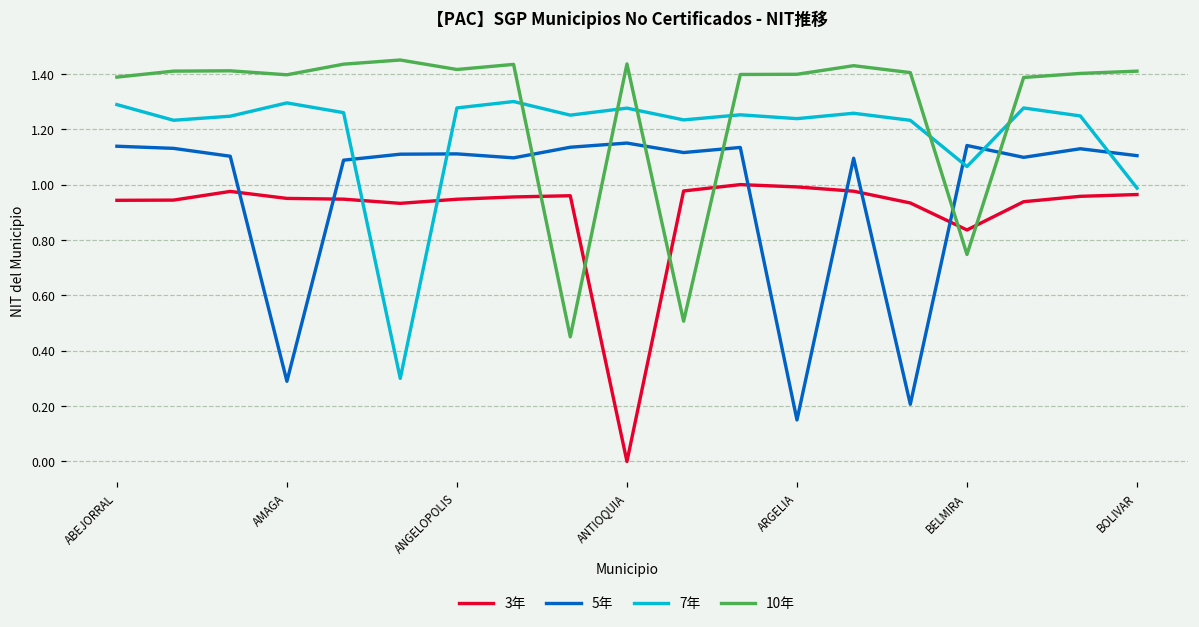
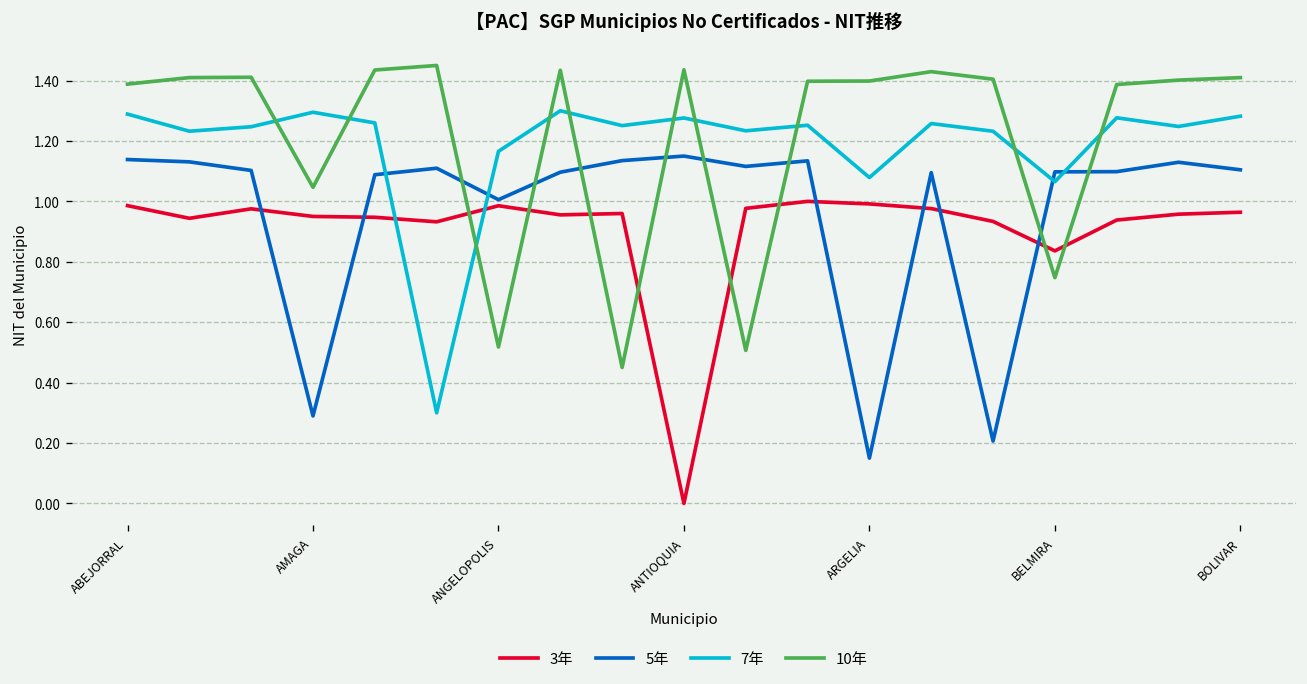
  {
    "3年": {
-     "ABEJORRAL": 0.94,
+     "ABEJORRAL": 0.99,
      "AMAGA": 0.95,
-     "ANGELOPOLIS": 0.95,
+     "ANGELOPOLIS": 0.99,
      "ANTIOQUIA": 0.00,
      "ARGELIA": 0.99,
      "BELMIRA": 0.84,
      "BOLIVAR": 0.96
    },
    "5年": {
      "ABEJORRAL": 1.14,
      "AMAGA": 0.29,
-     "ANGELOPOLIS": 1.11,
+     "ANGELOPOLIS": 1.01,
      "ANTIOQUIA": 1.15,
      "ARGELIA": 0.15,
-     "BELMIRA": 1.14,
+     "BELMIRA": 1.10,
      "BOLIVAR": 1.10
    },
    "7年": {
      "ABEJORRAL": 1.29,
      "AMAGA": 1.30,
-     "ANGELOPOLIS": 1.28,
+     "ANGELOPOLIS": 1.17,
      "ANTIOQUIA": 1.28,
-     "ARGELIA": 1.24,
+     "ARGELIA": 1.08,
      "BELMIRA": 1.07,
-     "BOLIVAR": 0.99
+     "BOLIVAR": 1.28
    },
    "10年": {
      "ABEJORRAL": 1.39,
-     "AMAGA": 1.40,
-     "ANGELOPOLIS": 1.42,
+     "AMAGA": 1.05,
+     "ANGELOPOLIS": 0.52,
      "ANTIOQUIA": 1.44,
      "ARGELIA": 1.40,
      "BELMIRA": 0.75,
      "BOLIVAR": 1.41
    }
  }
